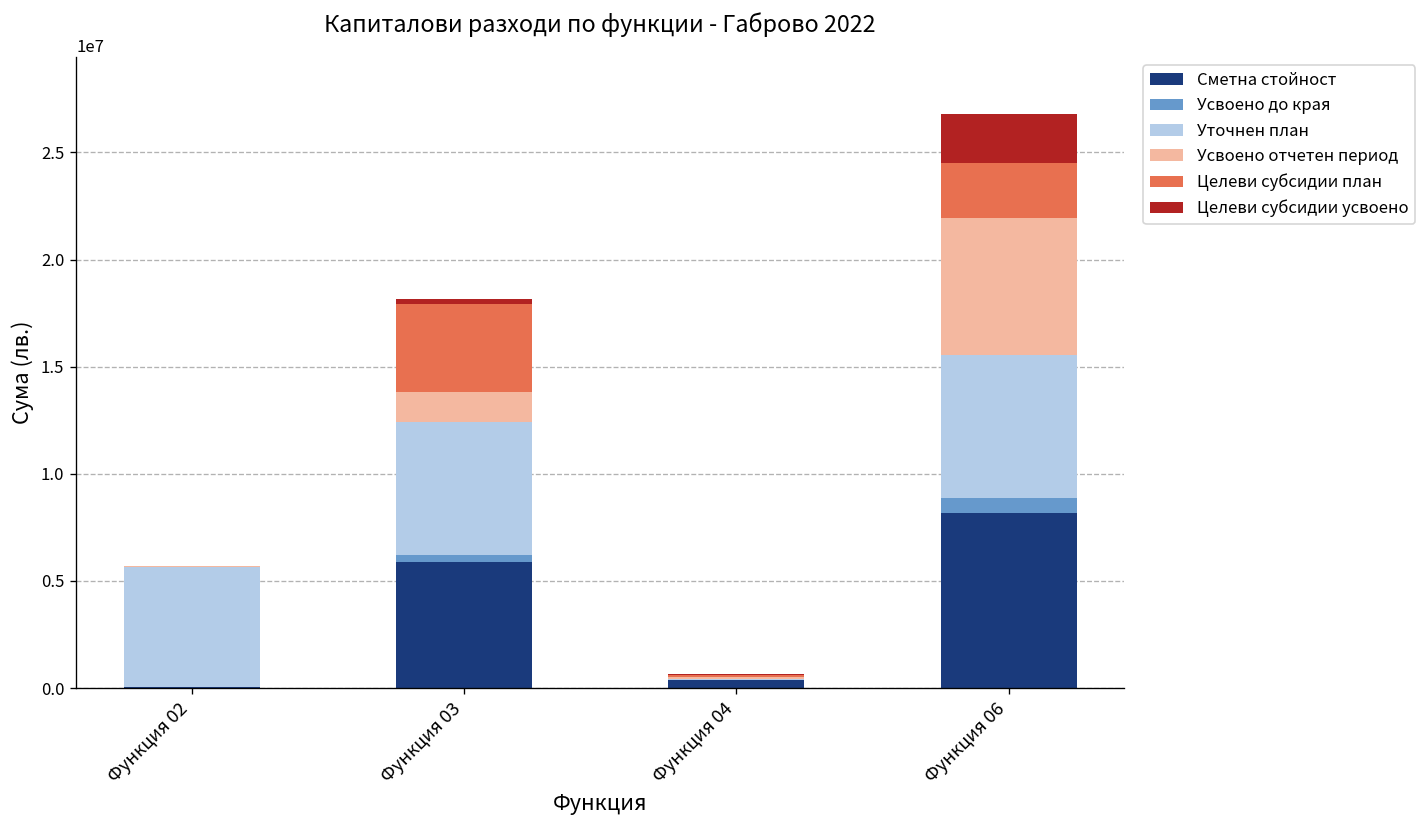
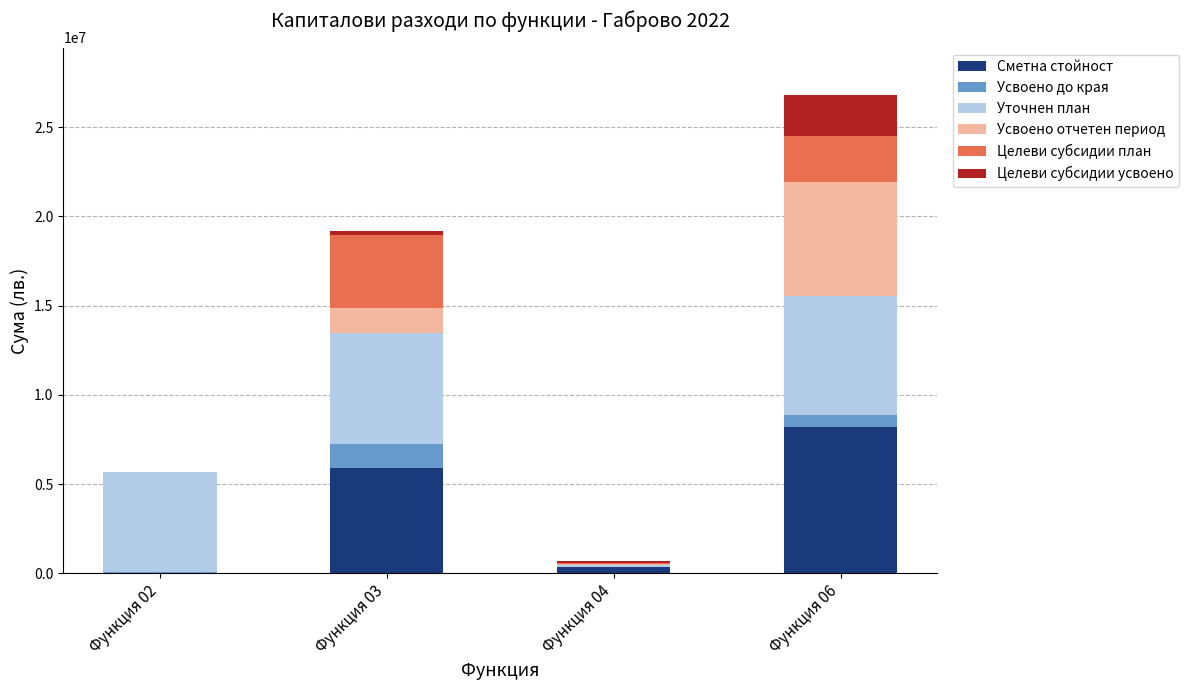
  {
    "Сметна стойност": {
      "Функция 03": 5900000,
      "Функция 04": 400000,
      "Функция 06": 8200000
    },
    "Усвоено до края": {
-     "Функция 03": 300000,
+     "Функция 03": 1300000,
      "Функция 04": 0,
      "Функция 06": 700000
    },
    "Уточнен план": {
      "Функция 02": 5600000,
      "Функция 03": 6200000,
      "Функция 06": 6700000
    },
    "Усвоено отчетен период": {
      "Функция 03": 1400000,
      "Функция 06": 6400000
    },
    "Целеви субсидии план": {
      "Функция 02": 0,
      "Функция 03": 4100000,
      "Функция 06": 2600000
    },
    "Целеви субсидии усвоено": {
      "Функция 02": 0,
      "Функция 03": 200000,
      "Функция 06": 2300000
    }
  }
